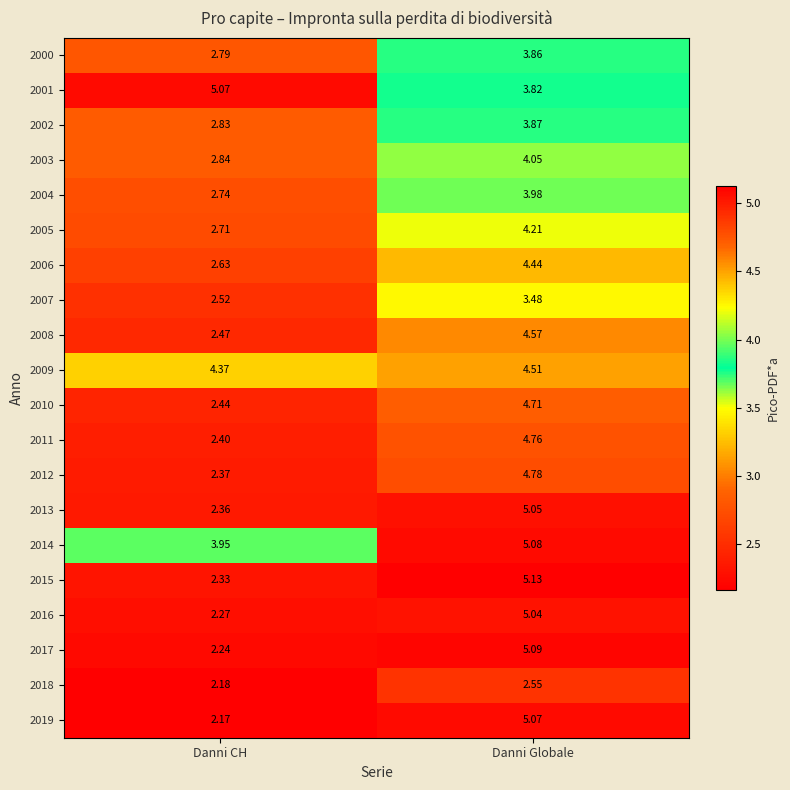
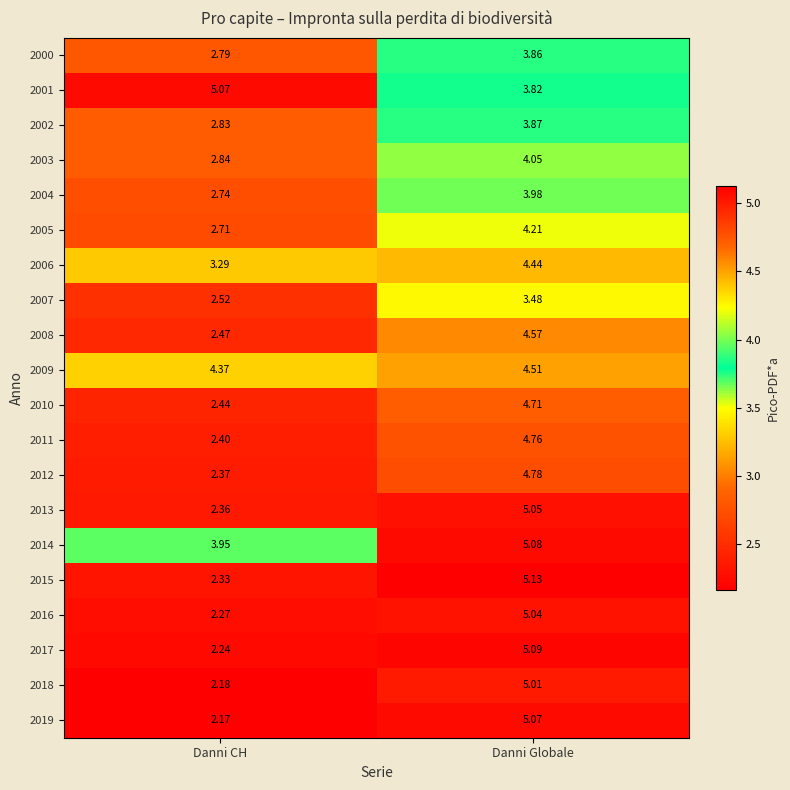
  {
    "2000": {
      "Danni CH": 2.79,
      "Danni Globale": 3.86
    },
    "2001": {
      "Danni CH": 5.07,
      "Danni Globale": 3.82
    },
    "2002": {
      "Danni CH": 2.83,
      "Danni Globale": 3.87
    },
    "2003": {
      "Danni CH": 2.84,
      "Danni Globale": 4.05
    },
    "2004": {
      "Danni CH": 2.74,
      "Danni Globale": 3.98
    },
    "2005": {
      "Danni CH": 2.71,
      "Danni Globale": 4.21
    },
    "2006": {
-     "Danni CH": 2.63,
+     "Danni CH": 3.29,
      "Danni Globale": 4.44
    },
    "2007": {
      "Danni CH": 2.52,
      "Danni Globale": 3.48
    },
    "2008": {
      "Danni CH": 2.47,
      "Danni Globale": 4.57
    },
    "2009": {
      "Danni CH": 4.37,
      "Danni Globale": 4.51
    },
    "2010": {
      "Danni CH": 2.44,
      "Danni Globale": 4.71
    },
    "2011": {
      "Danni CH": 2.40,
      "Danni Globale": 4.76
    },
    "2012": {
      "Danni CH": 2.37,
      "Danni Globale": 4.78
    },
    "2013": {
      "Danni CH": 2.36,
      "Danni Globale": 5.05
    },
    "2014": {
      "Danni CH": 3.95,
      "Danni Globale": 5.08
    },
    "2015": {
      "Danni CH": 2.33,
      "Danni Globale": 5.13
    },
    "2016": {
      "Danni CH": 2.27,
      "Danni Globale": 5.04
    },
    "2017": {
      "Danni CH": 2.24,
      "Danni Globale": 5.09
    },
    "2018": {
      "Danni CH": 2.18,
-     "Danni Globale": 2.55
+     "Danni Globale": 5.01
    },
    "2019": {
      "Danni CH": 2.17,
      "Danni Globale": 5.07
    }
  }
